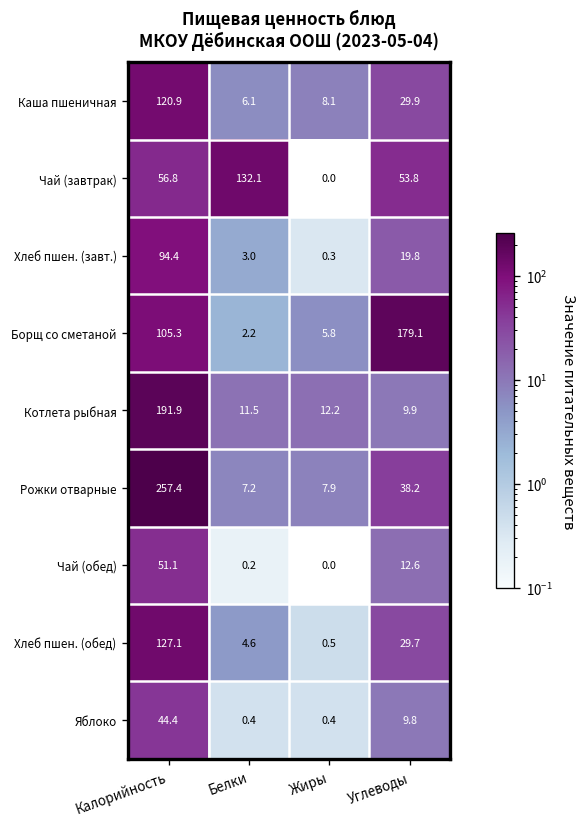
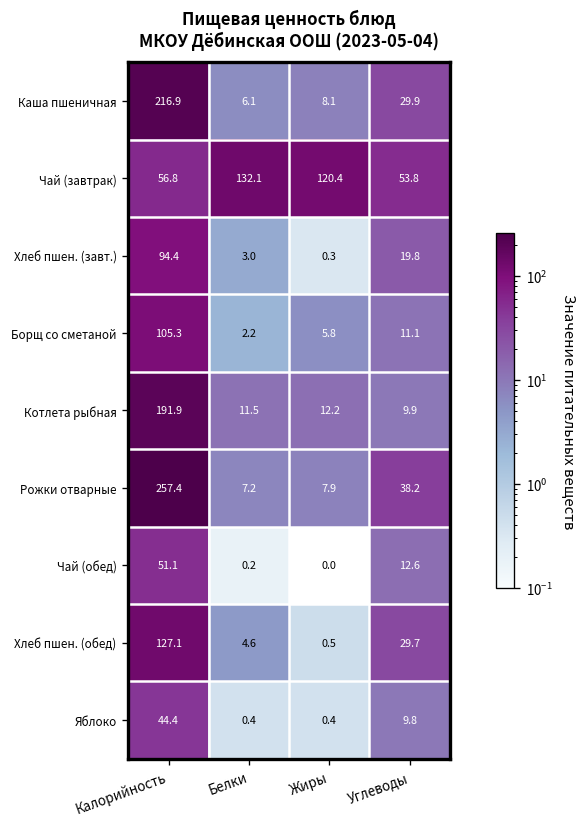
  {
    "Каша пшеничная": {
-     "Калорийность": 120.9,
+     "Калорийность": 216.9,
      "Белки": 6.1,
      "Жиры": 8.1,
      "Углеводы": 29.9
    },
    "Чай (завтрак)": {
      "Калорийность": 56.8,
      "Белки": 132.1,
-     "Жиры": 0.0,
+     "Жиры": 120.4,
      "Углеводы": 53.8
    },
    "Хлеб пшен. (завт.)": {
      "Калорийность": 94.4,
      "Белки": 3.0,
      "Жиры": 0.3,
      "Углеводы": 19.8
    },
    "Борщ со сметаной": {
      "Калорийность": 105.3,
      "Белки": 2.2,
      "Жиры": 5.8,
-     "Углеводы": 179.1
+     "Углеводы": 11.1
    },
    "Котлета рыбная": {
      "Калорийность": 191.9,
      "Белки": 11.5,
      "Жиры": 12.2,
      "Углеводы": 9.9
    },
    "Рожки отварные": {
      "Калорийность": 257.4,
      "Белки": 7.2,
      "Жиры": 7.9,
      "Углеводы": 38.2
    },
    "Чай (обед)": {
      "Калорийность": 51.1,
      "Белки": 0.2,
      "Жиры": 0.0,
      "Углеводы": 12.6
    },
    "Хлеб пшен. (обед)": {
      "Калорийность": 127.1,
      "Белки": 4.6,
      "Жиры": 0.5,
      "Углеводы": 29.7
    },
    "Яблоко": {
      "Калорийность": 44.4,
      "Белки": 0.4,
      "Жиры": 0.4,
      "Углеводы": 9.8
    }
  }
